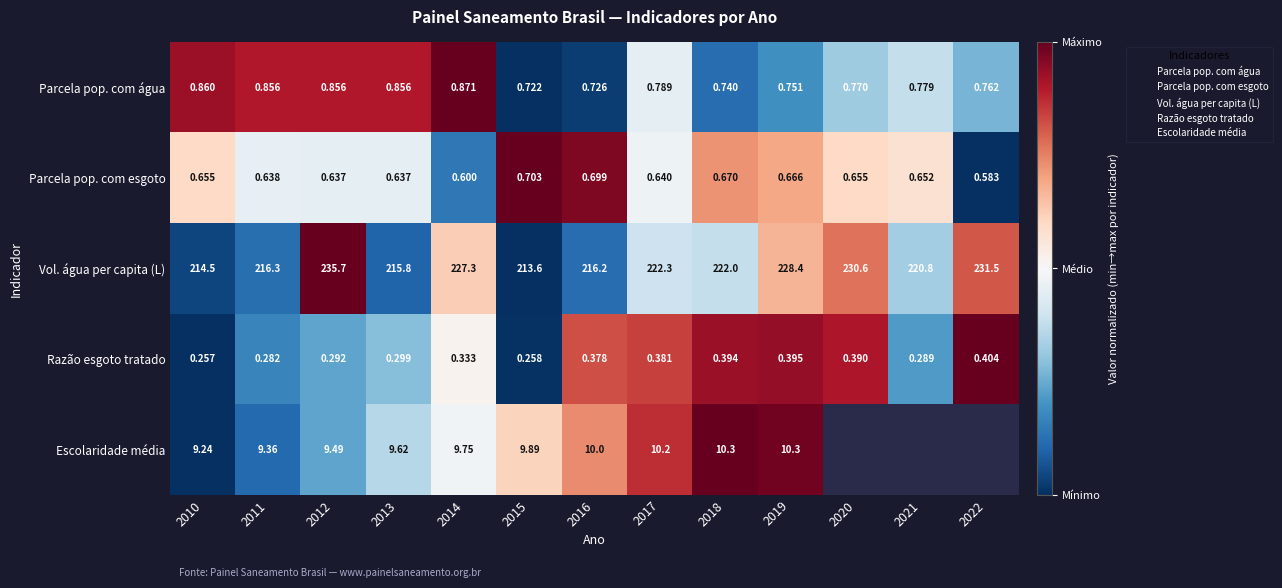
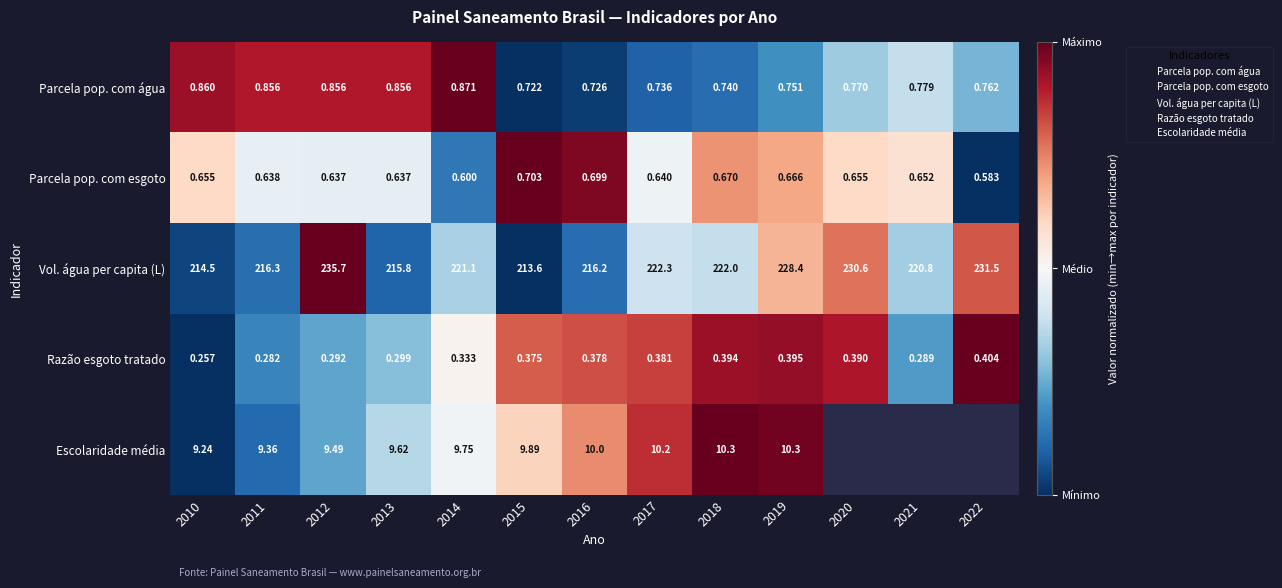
  {
    "Parcela pop. com água": {
      "2010": 0.860,
      "2011": 0.856,
      "2012": 0.856,
      "2013": 0.856,
      "2014": 0.871,
      "2015": 0.722,
      "2016": 0.726,
-     "2017": 0.789,
+     "2017": 0.736,
      "2018": 0.740,
      "2019": 0.751,
      "2020": 0.770,
      "2021": 0.779,
      "2022": 0.762
    },
    "Parcela pop. com esgoto": {
      "2010": 0.655,
      "2011": 0.638,
      "2012": 0.637,
      "2013": 0.637,
      "2014": 0.600,
      "2015": 0.703,
      "2016": 0.699,
      "2017": 0.640,
      "2018": 0.670,
      "2019": 0.666,
      "2020": 0.655,
      "2021": 0.652,
      "2022": 0.583
    },
    "Vol. água per capita (L)": {
      "2010": 214.5,
      "2011": 216.3,
      "2012": 235.7,
      "2013": 215.8,
-     "2014": 227.3,
+     "2014": 221.1,
      "2015": 213.6,
      "2016": 216.2,
      "2017": 222.3,
      "2018": 222.0,
      "2019": 228.4,
      "2020": 230.6,
      "2021": 220.8,
      "2022": 231.5
    },
    "Razão esgoto tratado": {
      "2010": 0.257,
      "2011": 0.282,
      "2012": 0.292,
      "2013": 0.299,
      "2014": 0.333,
-     "2015": 0.258,
+     "2015": 0.375,
      "2016": 0.378,
      "2017": 0.381,
      "2018": 0.394,
      "2019": 0.395,
      "2020": 0.390,
      "2021": 0.289,
      "2022": 0.404
    },
    "Escolaridade média": {
      "2010": 9.24,
      "2011": 9.36,
      "2012": 9.49,
      "2013": 9.62,
      "2014": 9.75,
      "2015": 9.89,
      "2016": 10.0,
      "2017": 10.2,
      "2018": 10.3,
      "2019": 10.3
    }
  }
